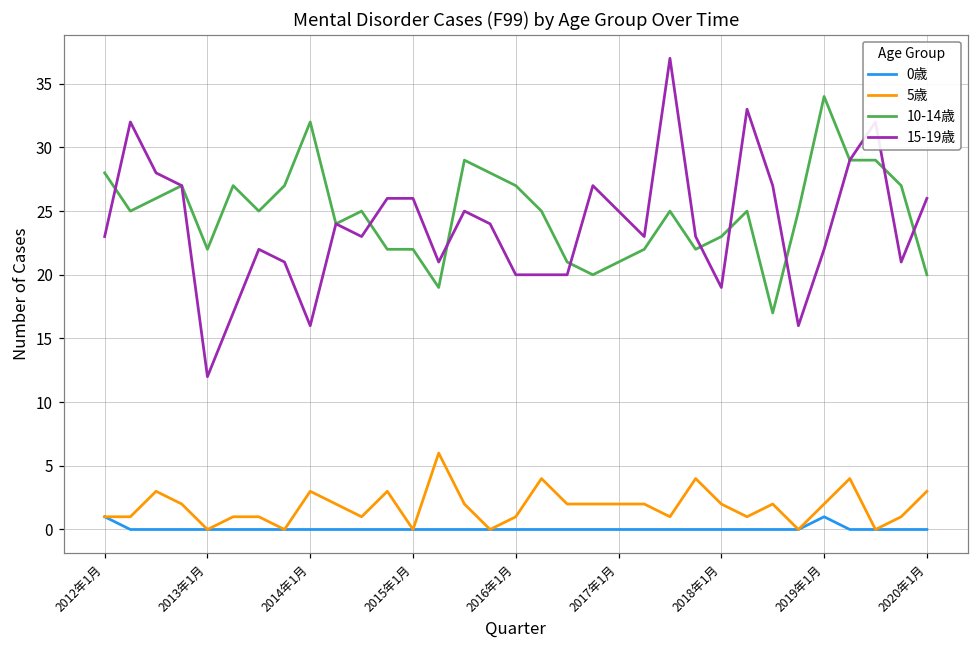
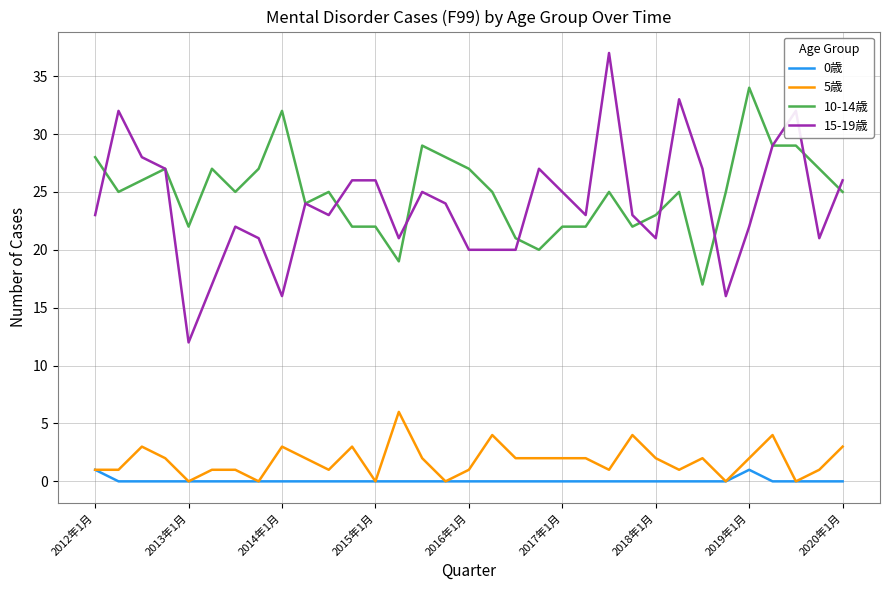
  {
    "0歳": {
      "2014年1月": 0,
      "2016年1月": 0,
      "2017年1月": 0,
      "2018年1月": 0,
      "2019年1月": 1,
      "2020年1月": 0
    },
    "5歳": {
      "2014年1月": 3,
      "2016年1月": 1,
      "2017年1月": 2,
      "2018年1月": 2,
      "2019年1月": 2,
      "2020年1月": 3
    },
    "10-14歳": {
      "2012年1月": 28,
      "2013年1月": 22,
      "2014年1月": 32,
      "2015年1月": 22,
      "2016年1月": 27,
-     "2017年1月": 21,
+     "2017年1月": 22,
      "2018年1月": 23,
      "2019年1月": 34,
-     "2020年1月": 20
+     "2020年1月": 25
    },
    "15-19歳": {
      "2012年1月": 23,
      "2013年1月": 12,
      "2014年1月": 16,
      "2015年1月": 26,
      "2016年1月": 20,
      "2017年1月": 25,
-     "2018年1月": 19,
+     "2018年1月": 21,
      "2019年1月": 22,
      "2020年1月": 26
    }
  }
